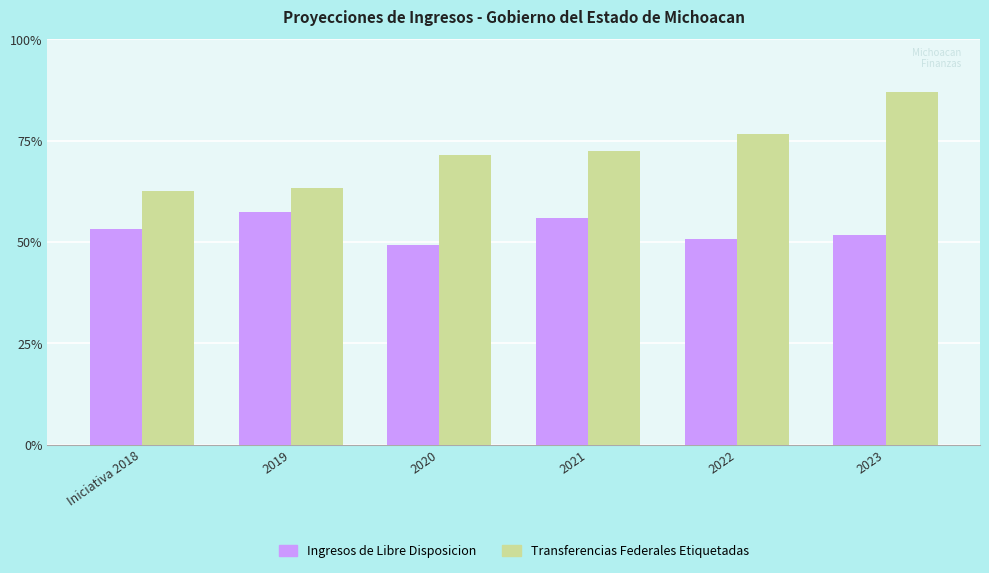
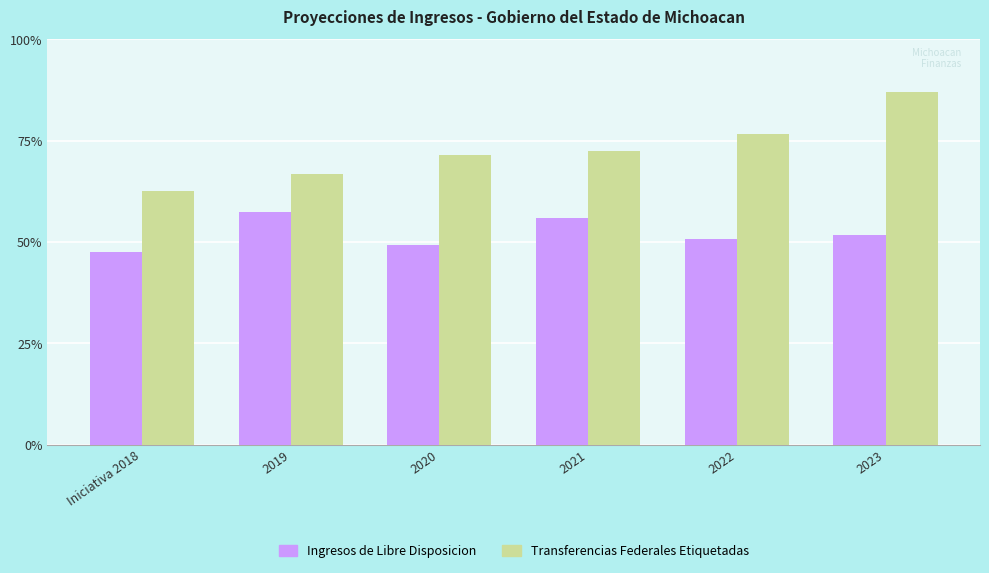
  {
    "Ingresos de Libre Disposicion": {
-     "Iniciativa 2018": "53%",
+     "Iniciativa 2018": "48%",
      "2019": "57%",
      "2020": "49%",
      "2021": "56%",
      "2022": "51%",
      "2023": "52%"
    },
    "Transferencias Federales Etiquetadas": {
      "Iniciativa 2018": "63%",
-     "2019": "63%",
+     "2019": "67%",
      "2020": "71%",
      "2021": "72%",
      "2022": "77%",
      "2023": "87%"
    }
  }
